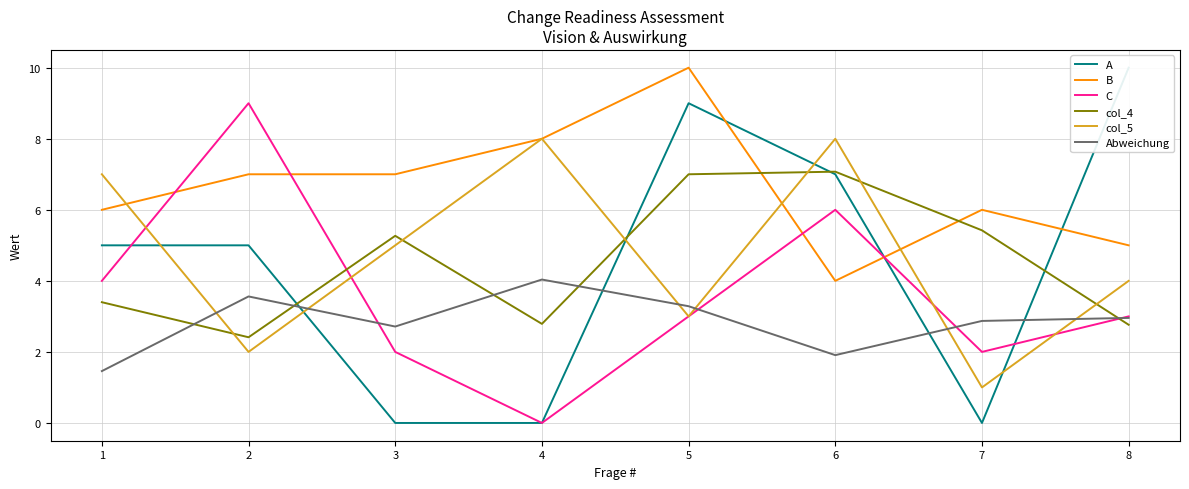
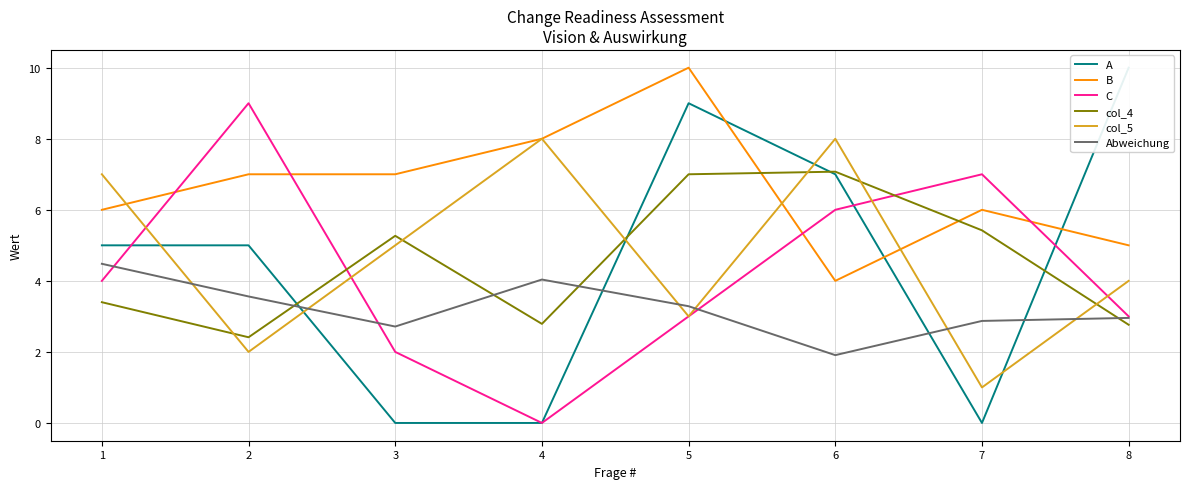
  {
    "A": {
      "1": 5.0,
      "2": 5.0,
      "3": 0.0,
      "5": 9.0,
      "6": 7.0,
      "7": 0.0
    },
    "C": {
      "1": 4,
      "2": 9,
      "3": 2,
      "6": 6,
-     "7": 2
+     "7": 7
    },
    "col_4": {
      "1": 3.4,
      "2": 2.4,
      "3": 5.3,
      "4": 2.8,
      "5": 7.0,
      "6": 7.1,
      "7": 5.4,
      "8": 2.8
    },
    "Abweichung": {
-     "1": 1.5,
+     "1": 4.5,
      "2": 3.6,
      "3": 2.7,
      "4": 4.0,
      "5": 3.3,
      "6": 1.9,
      "7": 2.9
    }
  }
